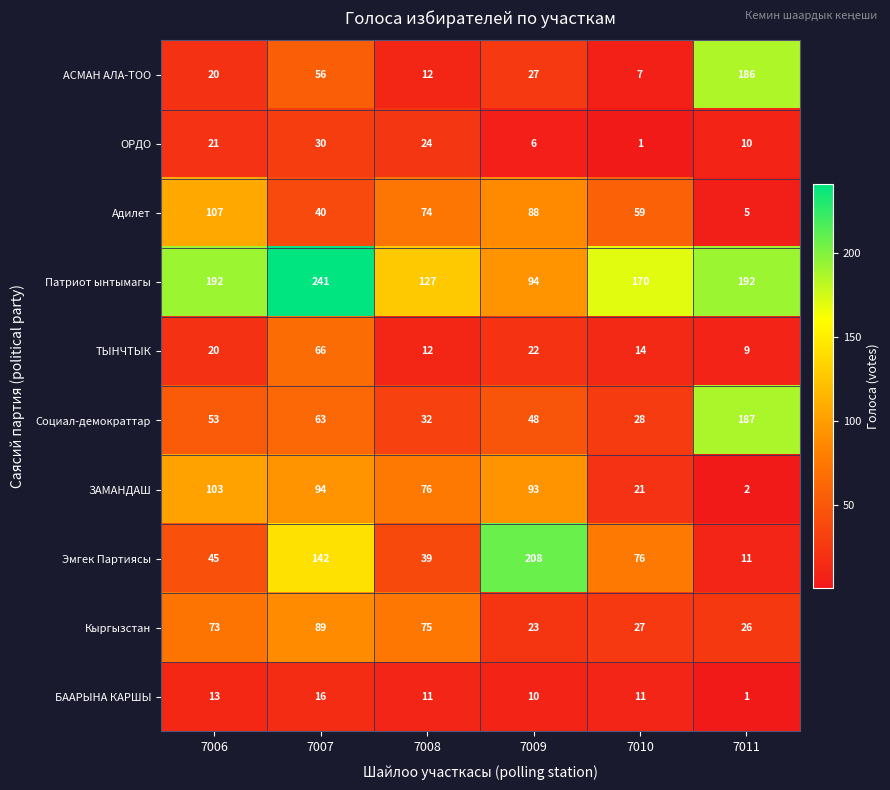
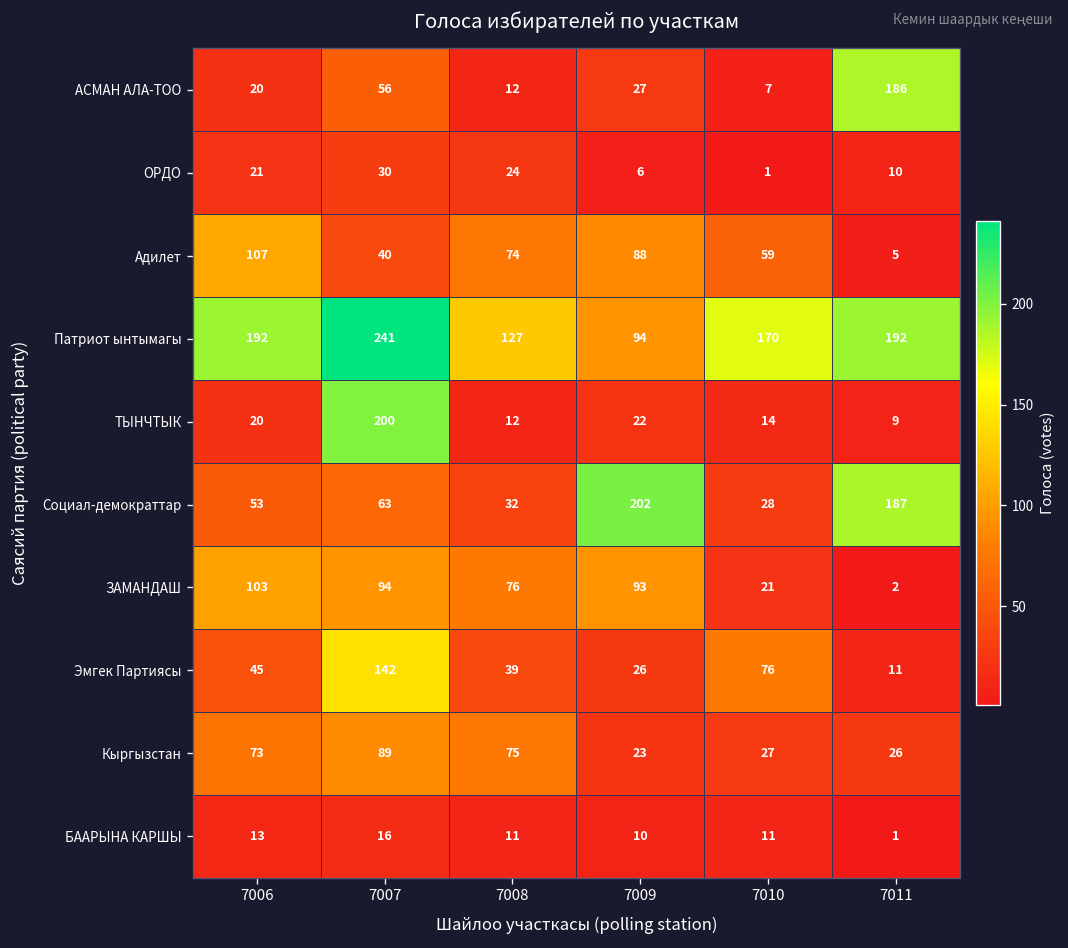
  {
    "АСМАН АЛА-ТОО": {
      "7006": 20,
      "7007": 56,
      "7008": 12,
      "7009": 27,
      "7010": 7,
      "7011": 186
    },
    "ОРДО": {
      "7006": 21,
      "7007": 30,
      "7008": 24,
      "7009": 6,
      "7010": 1,
      "7011": 10
    },
    "Адилет": {
      "7006": 107,
      "7007": 40,
      "7008": 74,
      "7009": 88,
      "7010": 59,
      "7011": 5
    },
    "Патриот ынтымагы": {
      "7006": 192,
      "7007": 241,
      "7008": 127,
      "7009": 94,
      "7010": 170,
      "7011": 192
    },
    "ТЫНЧТЫК": {
      "7006": 20,
-     "7007": 66,
+     "7007": 200,
      "7008": 12,
      "7009": 22,
      "7010": 14,
      "7011": 9
    },
    "Социал-демократтар": {
      "7006": 53,
      "7007": 63,
      "7008": 32,
-     "7009": 48,
+     "7009": 202,
      "7010": 28,
      "7011": 187
    },
    "ЗАМАНДАШ": {
      "7006": 103,
      "7007": 94,
      "7008": 76,
      "7009": 93,
      "7010": 21,
      "7011": 2
    },
    "Эмгек Партиясы": {
      "7006": 45,
      "7007": 142,
      "7008": 39,
-     "7009": 208,
+     "7009": 26,
      "7010": 76,
      "7011": 11
    },
    "Кыргызстан": {
      "7006": 73,
      "7007": 89,
      "7008": 75,
      "7009": 23,
      "7010": 27,
      "7011": 26
    },
    "БААРЫНА КАРШЫ": {
      "7006": 13,
      "7007": 16,
      "7008": 11,
      "7009": 10,
      "7010": 11,
      "7011": 1
    }
  }
